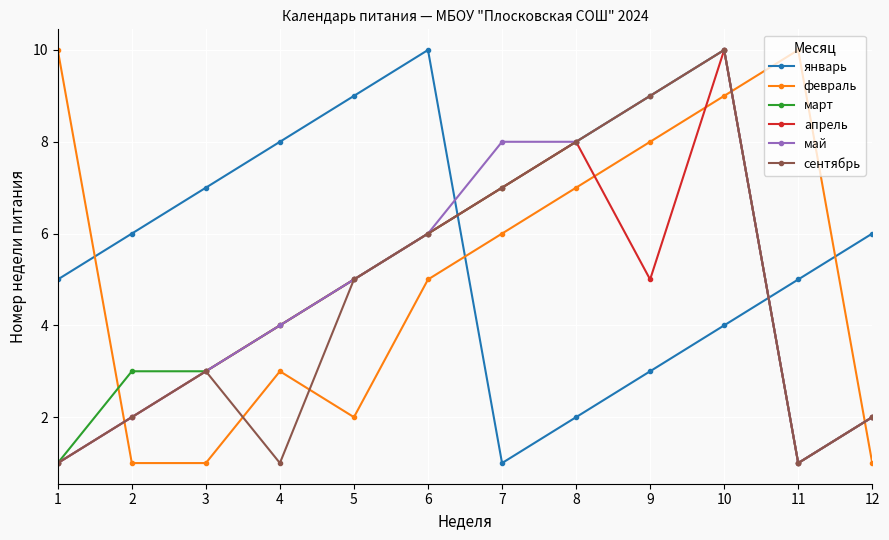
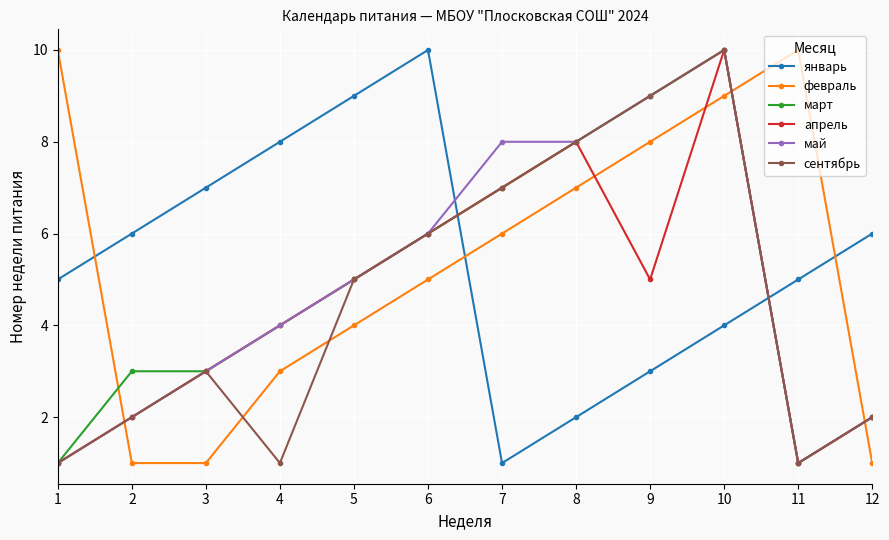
  {
    "январь": {
      "1": 5,
      "2": 6,
      "3": 7,
      "4": 8,
      "5": 9,
      "6": 10,
      "7": 1,
      "8": 2,
      "9": 3,
      "10": 4,
      "11": 5,
      "12": 6
    },
    "февраль": {
      "1": 10,
      "2": 1,
      "3": 1,
      "4": 3,
-     "5": 2,
+     "5": 4,
      "6": 5,
      "7": 6,
      "8": 7,
      "9": 8,
      "10": 9,
      "12": 1
    },
    "март": {
      "2": 3
    },
    "апрель": {
      "9": 5
    },
    "май": {
      "7": 8
    },
    "сентябрь": {
      "4": 1
    }
  }
